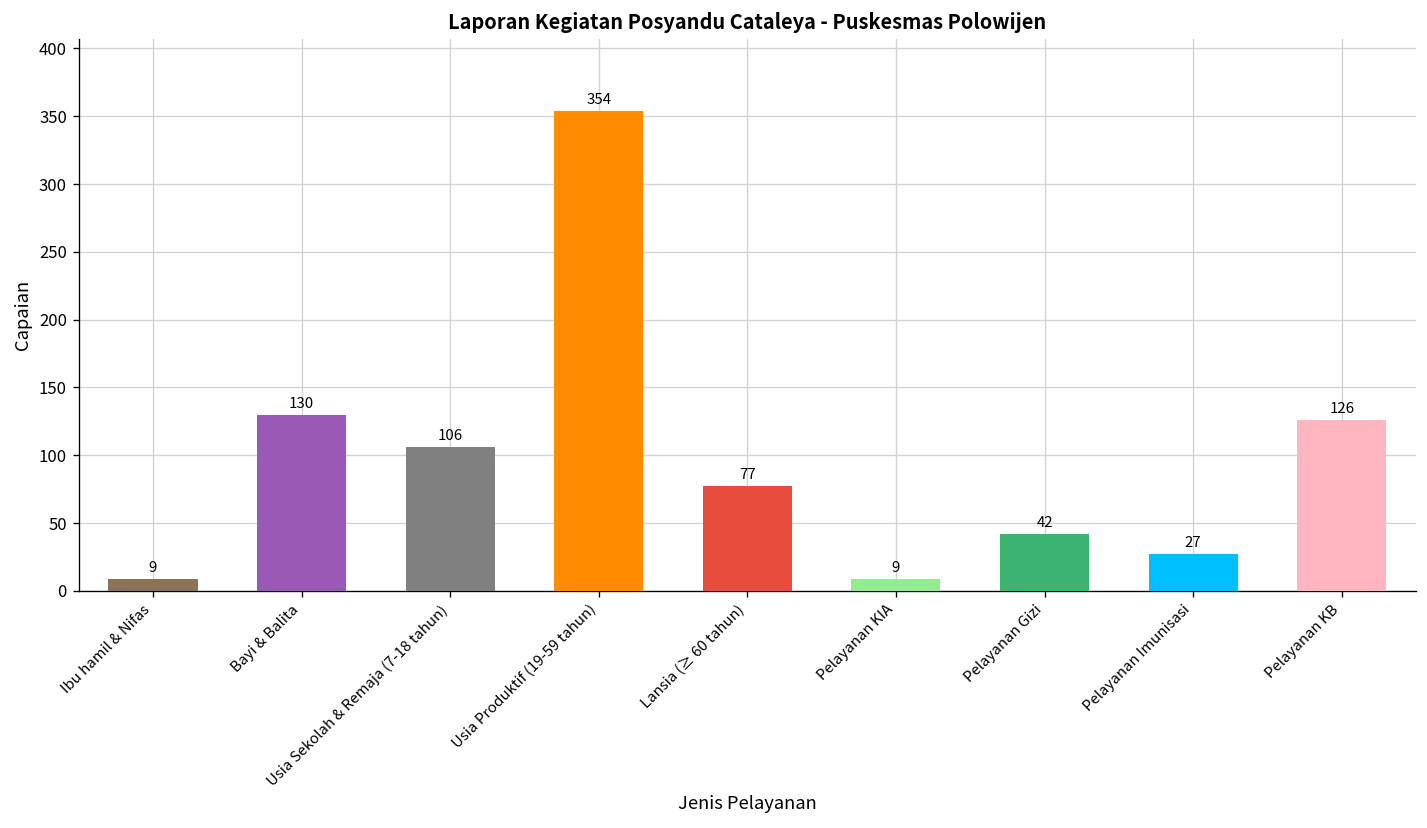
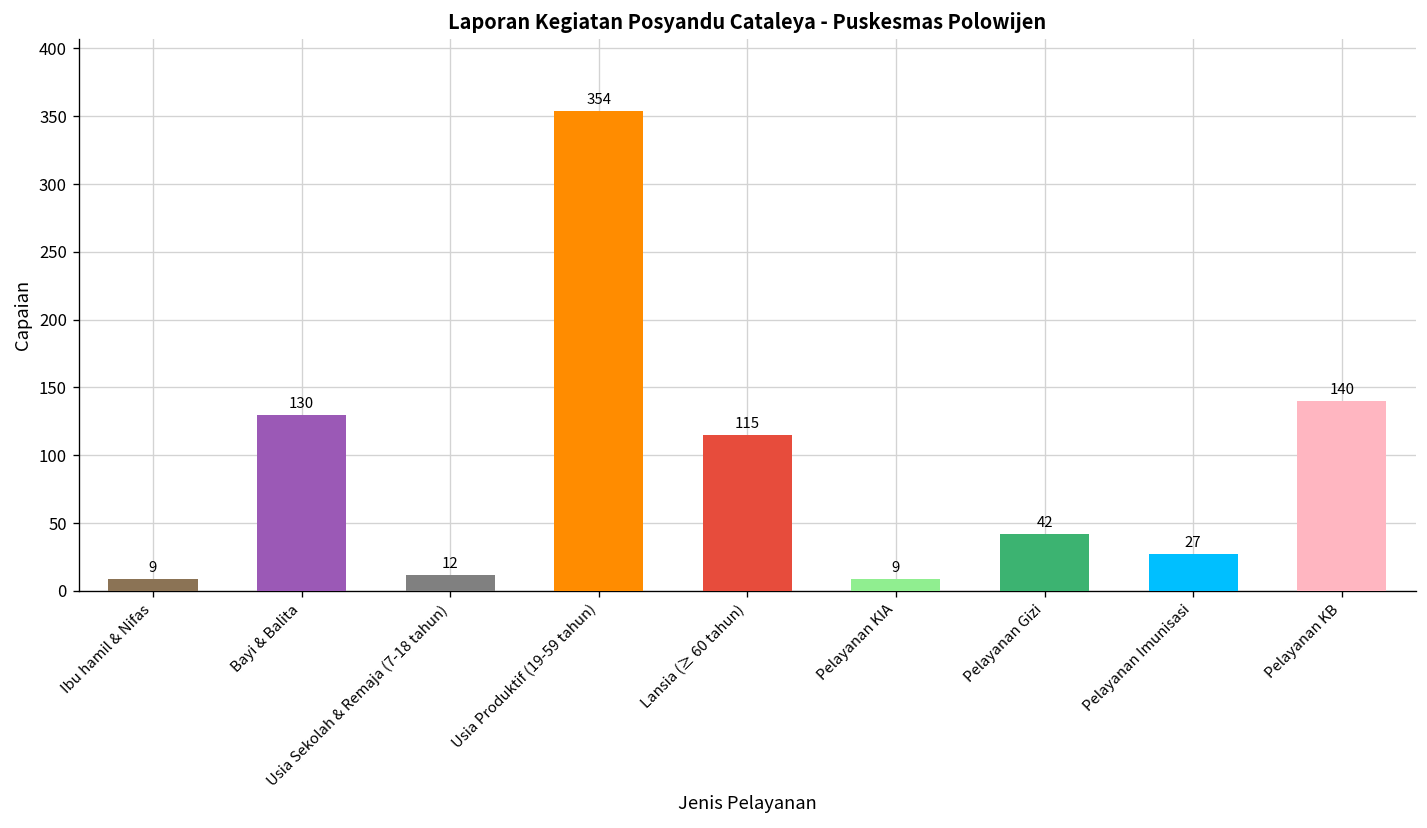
  {
    "Ibu hamil & Nifas": 9,
    "Bayi & Balita": 130,
-   "Usia Sekolah & Remaja (7-18 tahun)": 106,
+   "Usia Sekolah & Remaja (7-18 tahun)": 12,
    "Usia Produktif (19-59 tahun)": 354,
-   "Lansia (≥ 60 tahun)": 77,
+   "Lansia (≥ 60 tahun)": 115,
    "Pelayanan KIA": 9,
    "Pelayanan Gizi": 42,
    "Pelayanan Imunisasi": 27,
-   "Pelayanan KB": 126
+   "Pelayanan KB": 140
  }
